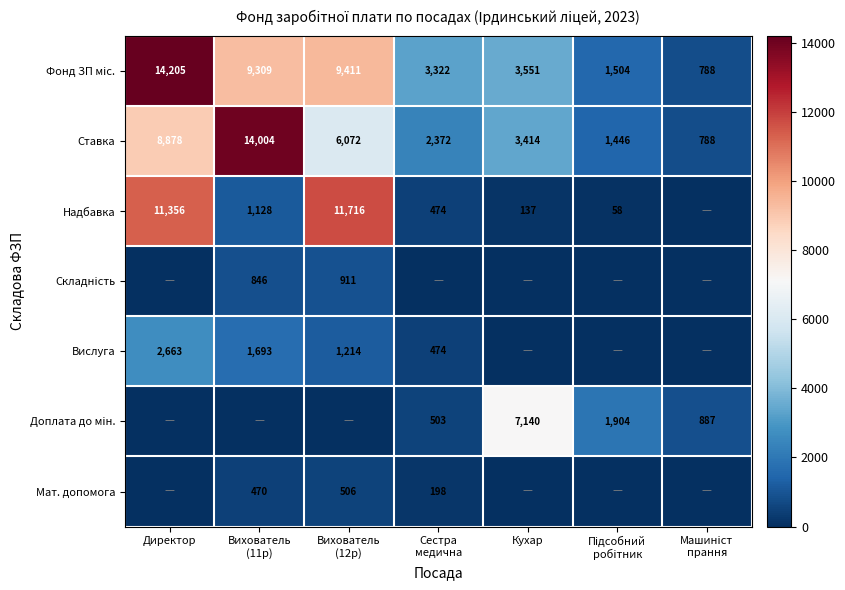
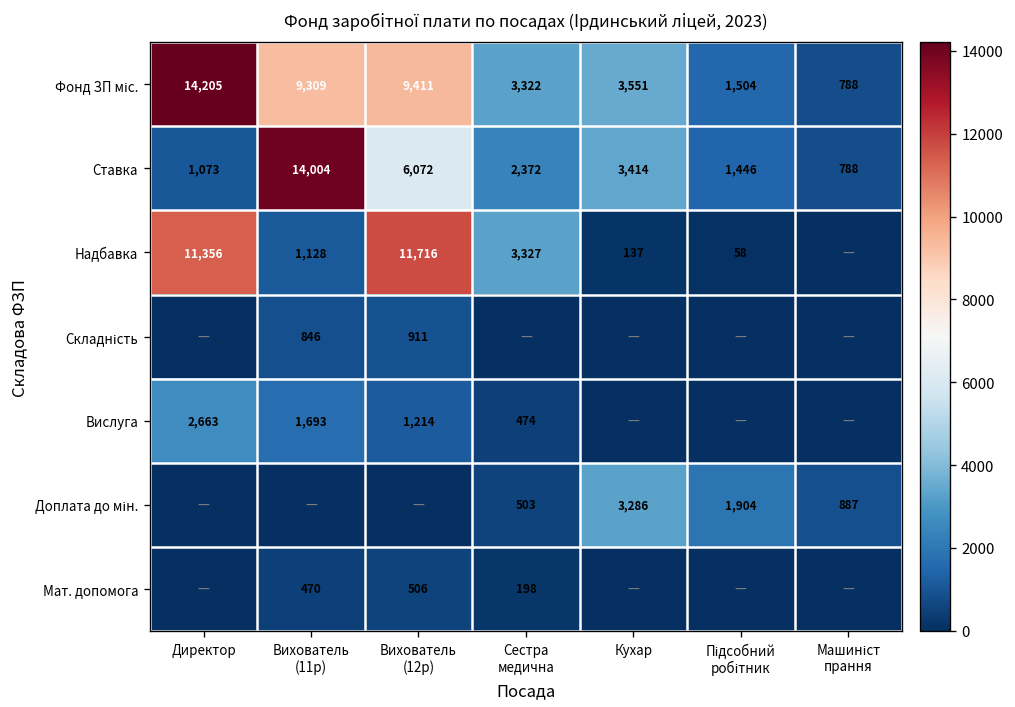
  {
    "Фонд ЗП міс.": {
      "Директор": "14,205",
      "Вихователь (11р)": "9,309",
      "Вихователь (12р)": "9,411",
      "Сестра медична": "3,322",
      "Кухар": "3,551",
      "Підсобний робітник": "1,504",
      "Машиніст прання": "788"
    },
    "Ставка": {
-     "Директор": "8,878",
+     "Директор": "1,073",
      "Вихователь (11р)": "14,004",
      "Вихователь (12р)": "6,072",
      "Сестра медична": "2,372",
      "Кухар": "3,414",
      "Підсобний робітник": "1,446",
      "Машиніст прання": "788"
    },
    "Надбавка": {
      "Директор": "11,356",
      "Вихователь (11р)": "1,128",
      "Вихователь (12р)": "11,716",
-     "Сестра медична": "474",
+     "Сестра медична": "3,327",
      "Кухар": "137",
      "Підсобний робітник": "58"
    },
    "Складність": {
      "Вихователь (11р)": "846",
      "Вихователь (12р)": "911"
    },
    "Вислуга": {
      "Директор": "2,663",
      "Вихователь (11р)": "1,693",
      "Вихователь (12р)": "1,214",
      "Сестра медична": "474"
    },
    "Доплата до мін.": {
      "Сестра медична": "503",
-     "Кухар": "7,140",
+     "Кухар": "3,286",
      "Підсобний робітник": "1,904",
      "Машиніст прання": "887"
    },
    "Мат. допомога": {
      "Вихователь (11р)": "470",
      "Вихователь (12р)": "506",
      "Сестра медична": "198"
    }
  }
